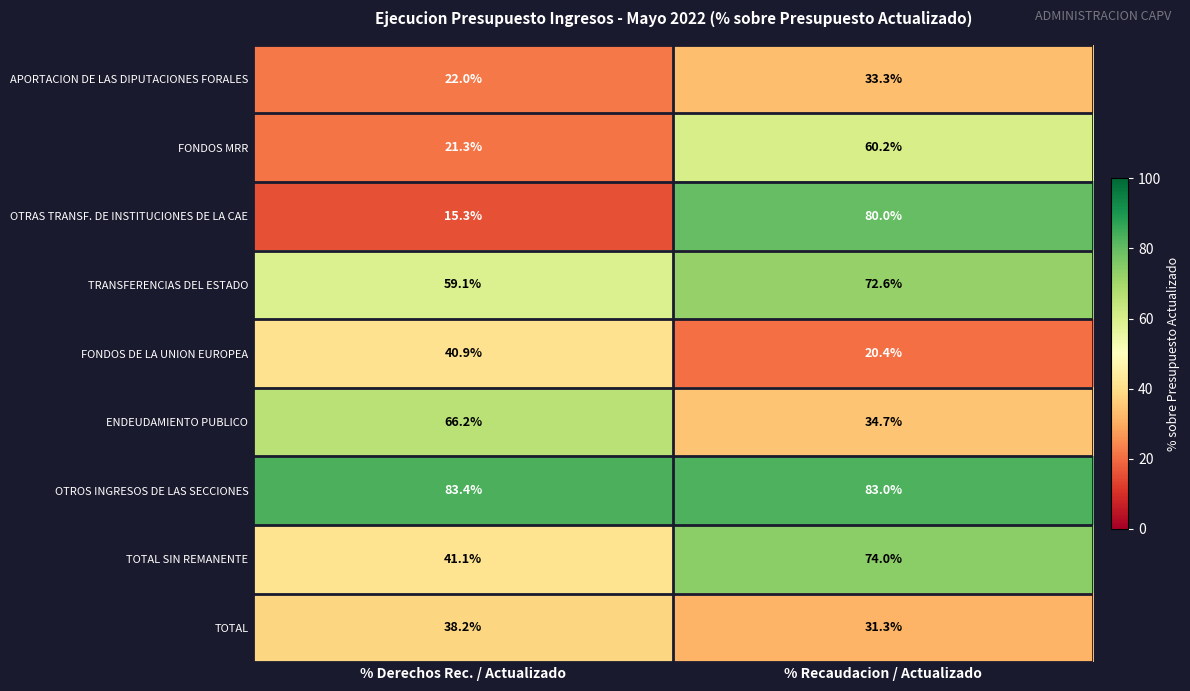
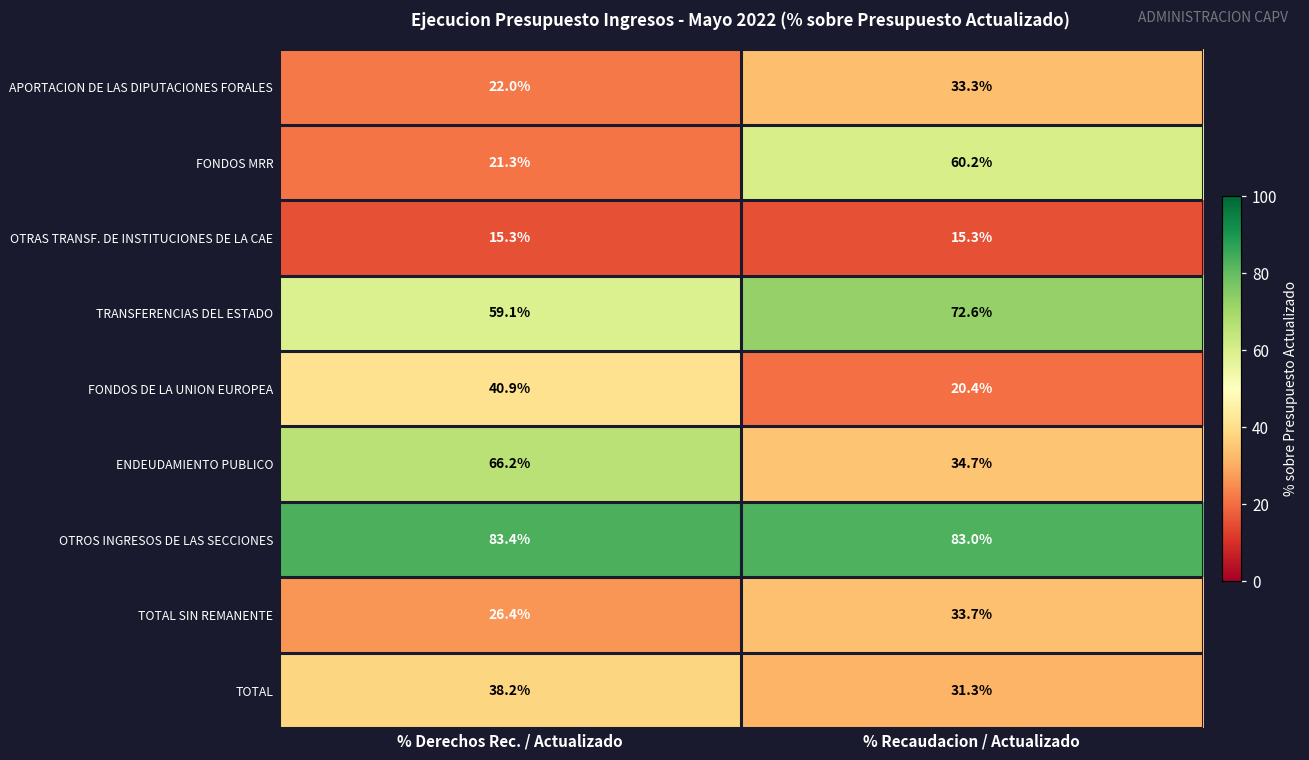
  {
    "APORTACION DE LAS DIPUTACIONES FORALES": {
      "% Derechos Rec. / Actualizado": "22.0%",
      "% Recaudacion / Actualizado": "33.3%"
    },
    "FONDOS MRR": {
      "% Derechos Rec. / Actualizado": "21.3%",
      "% Recaudacion / Actualizado": "60.2%"
    },
    "OTRAS TRANSF. DE INSTITUCIONES DE LA CAE": {
      "% Derechos Rec. / Actualizado": "15.3%",
-     "% Recaudacion / Actualizado": "80.0%"
+     "% Recaudacion / Actualizado": "15.3%"
    },
    "TRANSFERENCIAS DEL ESTADO": {
      "% Derechos Rec. / Actualizado": "59.1%",
      "% Recaudacion / Actualizado": "72.6%"
    },
    "FONDOS DE LA UNION EUROPEA": {
      "% Derechos Rec. / Actualizado": "40.9%",
      "% Recaudacion / Actualizado": "20.4%"
    },
    "ENDEUDAMIENTO PUBLICO": {
      "% Derechos Rec. / Actualizado": "66.2%",
      "% Recaudacion / Actualizado": "34.7%"
    },
    "OTROS INGRESOS DE LAS SECCIONES": {
      "% Derechos Rec. / Actualizado": "83.4%",
      "% Recaudacion / Actualizado": "83.0%"
    },
    "TOTAL SIN REMANENTE": {
-     "% Derechos Rec. / Actualizado": "41.1%",
-     "% Recaudacion / Actualizado": "74.0%"
+     "% Derechos Rec. / Actualizado": "26.4%",
+     "% Recaudacion / Actualizado": "33.7%"
    },
    "TOTAL": {
      "% Derechos Rec. / Actualizado": "38.2%",
      "% Recaudacion / Actualizado": "31.3%"
    }
  }
